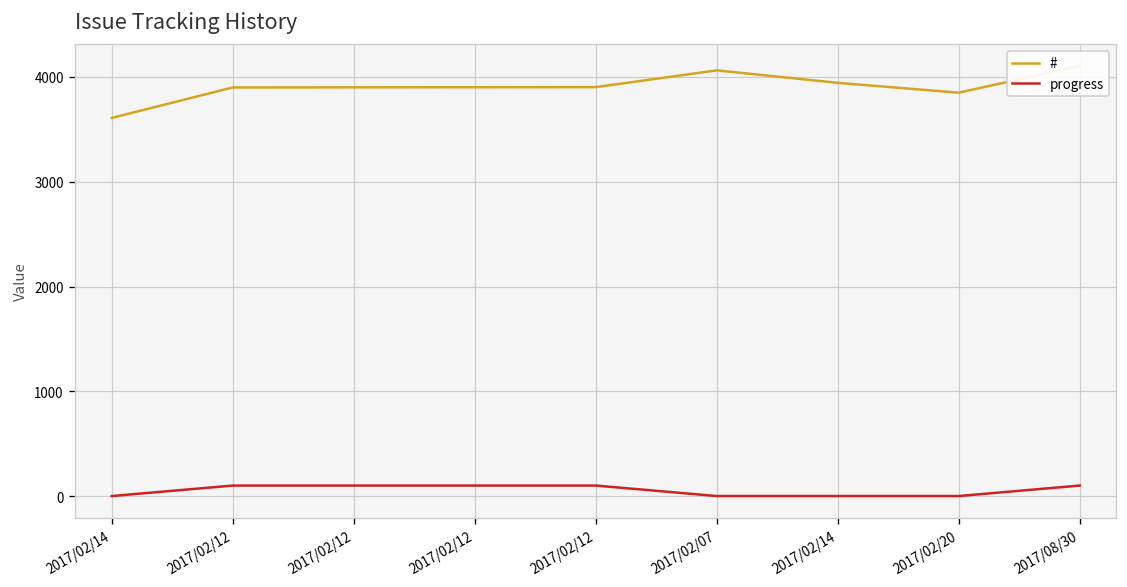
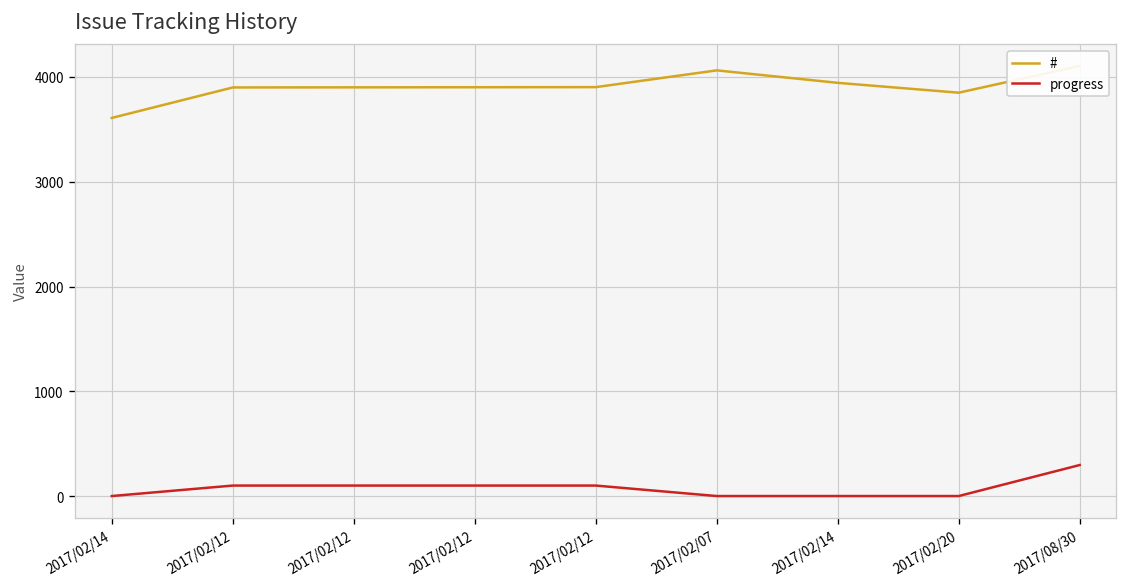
  {
    "#": {
      "2017/02/07": 4100,
      "2017/02/20": 3900
    },
    "progress": {
      "2017/02/07": 0,
      "2017/02/20": 0,
-     "2017/08/30": 100
+     "2017/08/30": 300
    }
  }
